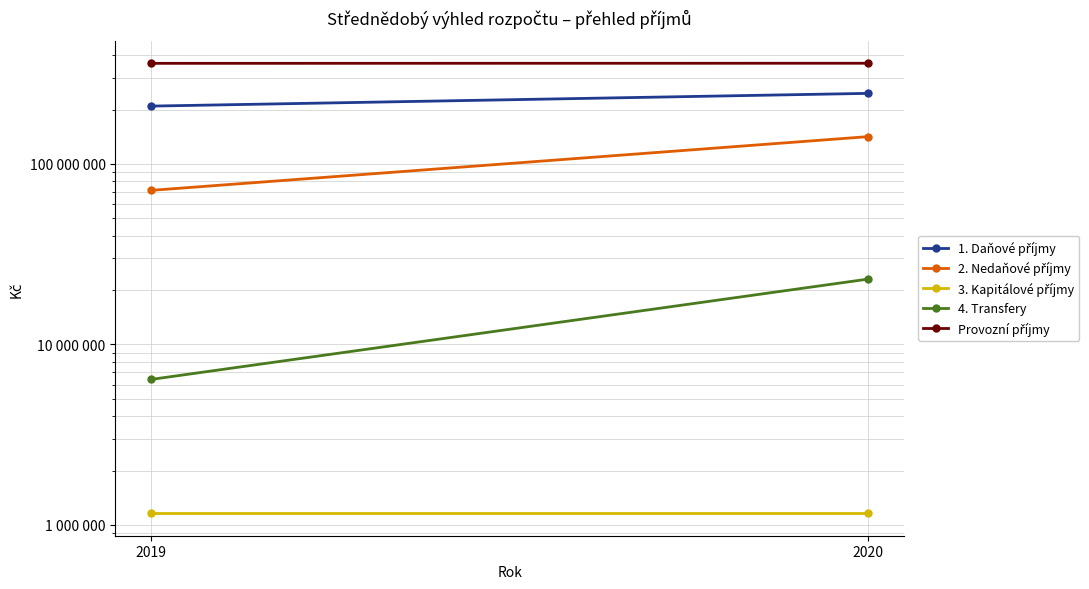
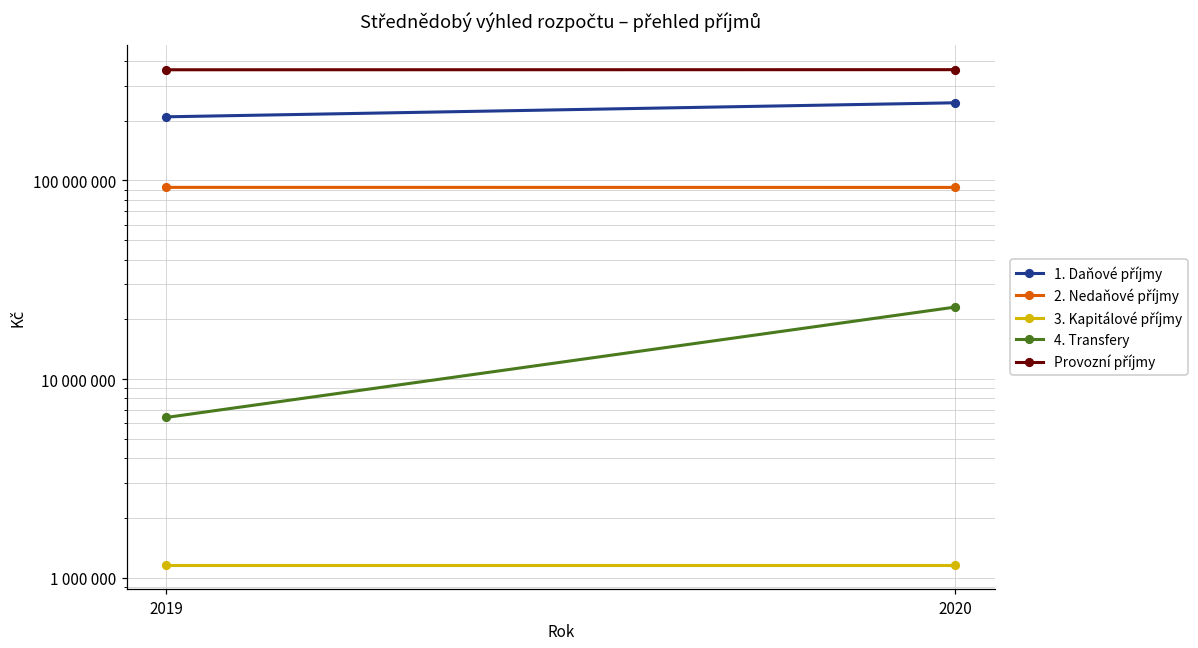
  {
    "1. Daňové příjmy": {
      "2019": 210000000,
      "2020": 250000000
    },
    "2. Nedaňové příjmy": {
-     "2019": 71000000,
-     "2020": 140000000
+     "2019": 90000000,
+     "2020": 90000000
    },
    "3. Kapitálové příjmy": {
      "2019": 1200000,
      "2020": 1200000
    },
    "4. Transfery": {
      "2019": 6400000,
      "2020": 23000000
    },
    "Provozní příjmy": {
      "2019": 360000000,
      "2020": 360000000
    }
  }
